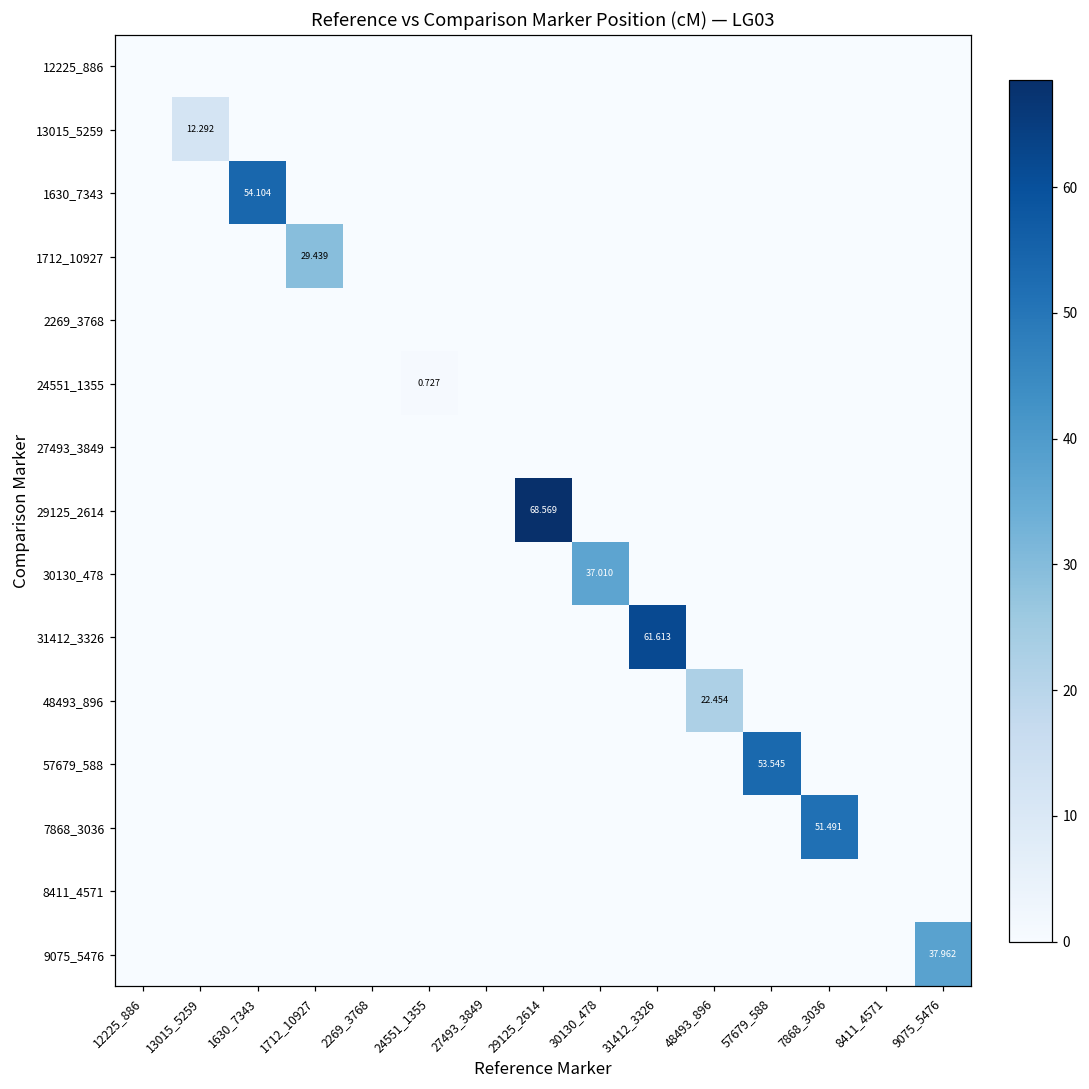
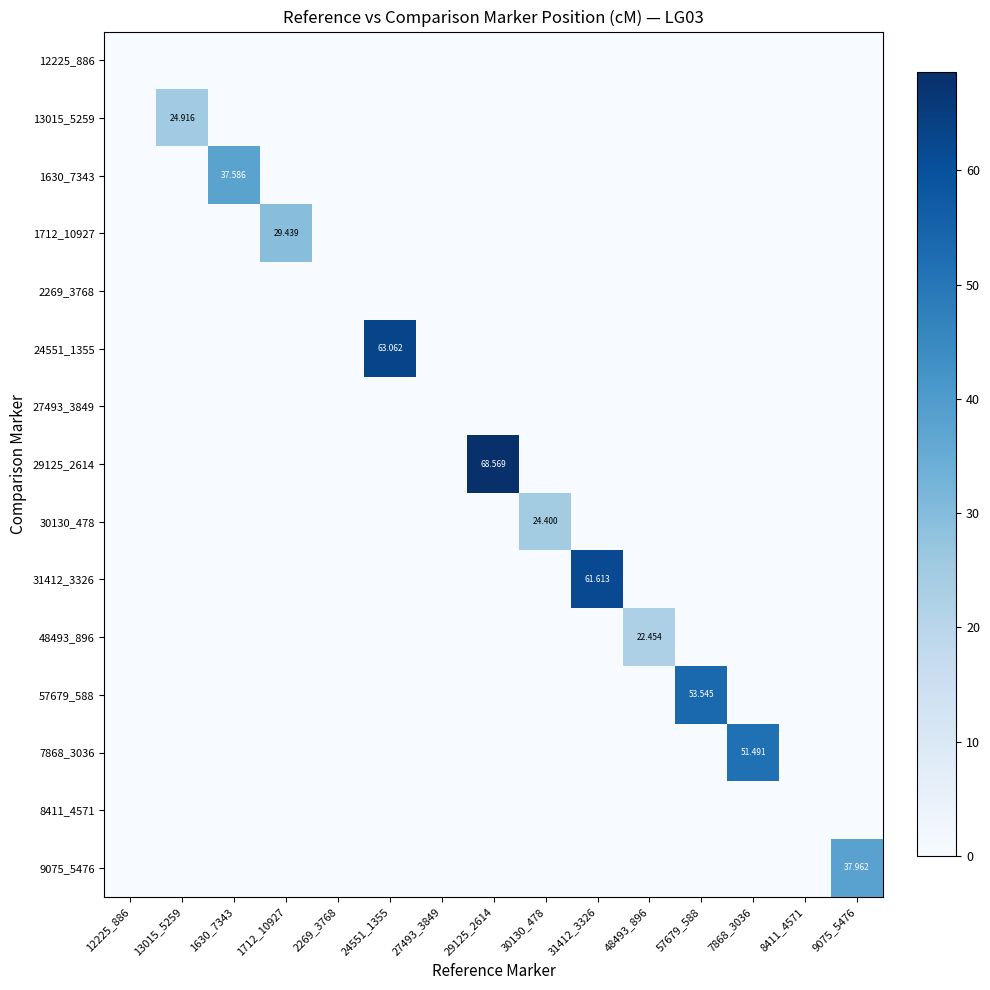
  {
    "13015_5259": {
-     "13015_5259": 12.292
+     "13015_5259": 24.916
    },
    "1630_7343": {
-     "1630_7343": 54.104
+     "1630_7343": 37.586
    },
    "1712_10927": {
      "1712_10927": 29.439
    },
    "24551_1355": {
-     "24551_1355": 0.727
+     "24551_1355": 63.062
    },
    "29125_2614": {
      "29125_2614": 68.569
    },
    "30130_478": {
-     "30130_478": 37.010
+     "30130_478": 24.400
    },
    "31412_3326": {
      "31412_3326": 61.613
    },
    "48493_896": {
      "48493_896": 22.454
    },
    "57679_588": {
      "57679_588": 53.545
    },
    "7868_3036": {
      "7868_3036": 51.491
    },
    "9075_5476": {
      "9075_5476": 37.962
    }
  }
